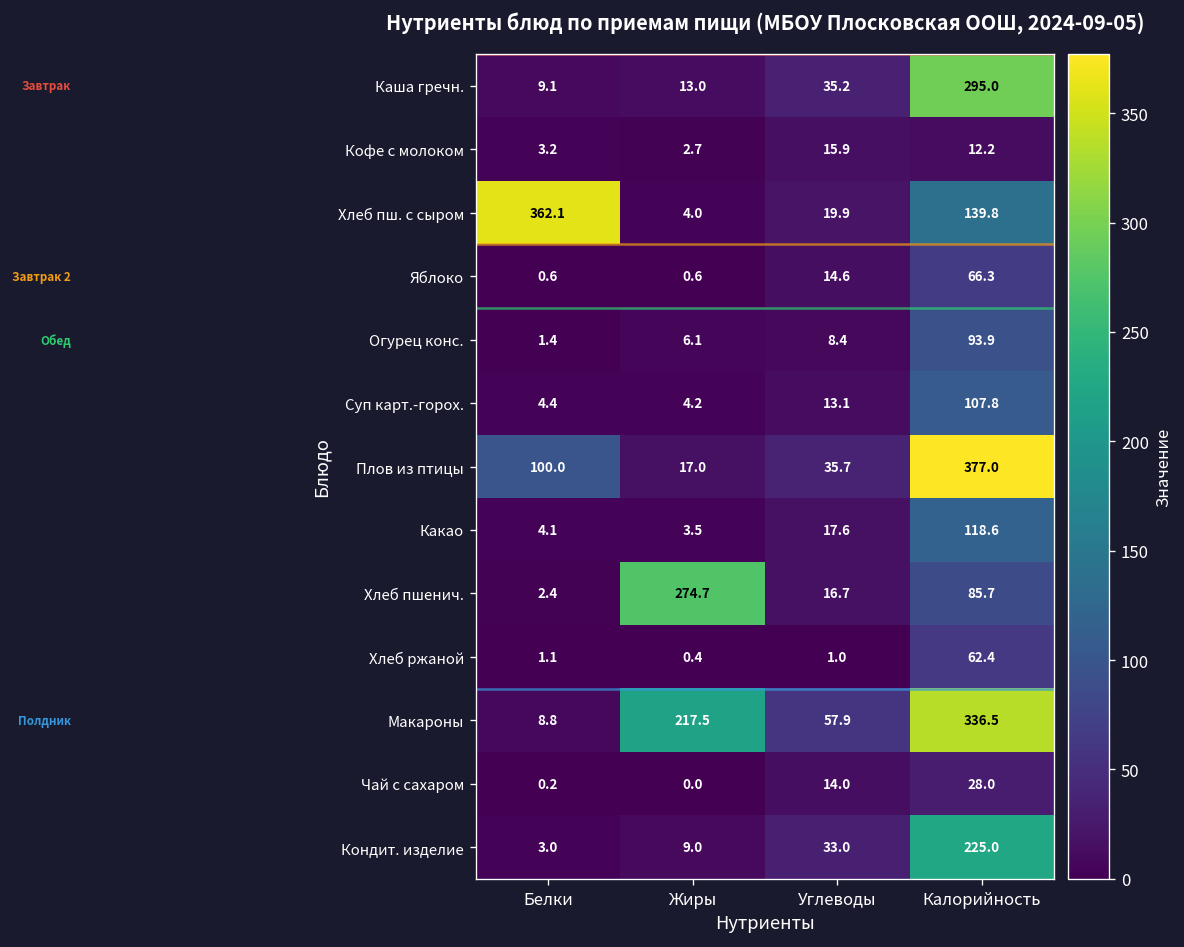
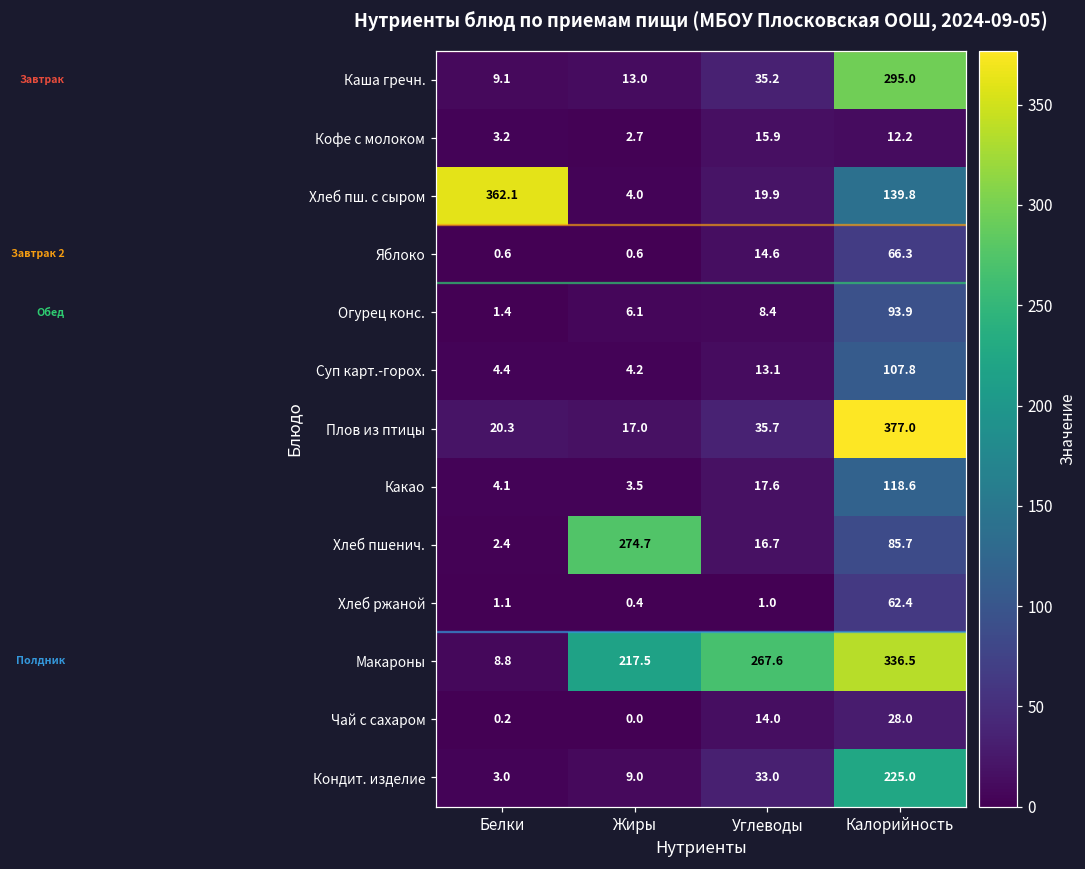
  {
    "Каша гречн.": {
      "Белки": 9.1,
      "Жиры": 13.0,
      "Углеводы": 35.2,
      "Калорийность": 295.0
    },
    "Кофе с молоком": {
      "Белки": 3.2,
      "Жиры": 2.7,
      "Углеводы": 15.9,
      "Калорийность": 12.2
    },
    "Хлеб пш. с сыром": {
      "Белки": 362.1,
      "Жиры": 4.0,
      "Углеводы": 19.9,
      "Калорийность": 139.8
    },
    "Яблоко": {
      "Белки": 0.6,
      "Жиры": 0.6,
      "Углеводы": 14.6,
      "Калорийность": 66.3
    },
    "Огурец конс.": {
      "Белки": 1.4,
      "Жиры": 6.1,
      "Углеводы": 8.4,
      "Калорийность": 93.9
    },
    "Суп карт.-горох.": {
      "Белки": 4.4,
      "Жиры": 4.2,
      "Углеводы": 13.1,
      "Калорийность": 107.8
    },
    "Плов из птицы": {
-     "Белки": 100.0,
+     "Белки": 20.3,
      "Жиры": 17.0,
      "Углеводы": 35.7,
      "Калорийность": 377.0
    },
    "Какао": {
      "Белки": 4.1,
      "Жиры": 3.5,
      "Углеводы": 17.6,
      "Калорийность": 118.6
    },
    "Хлеб пшенич.": {
      "Белки": 2.4,
      "Жиры": 274.7,
      "Углеводы": 16.7,
      "Калорийность": 85.7
    },
    "Хлеб ржаной": {
      "Белки": 1.1,
      "Жиры": 0.4,
      "Углеводы": 1.0,
      "Калорийность": 62.4
    },
    "Макароны": {
      "Белки": 8.8,
      "Жиры": 217.5,
-     "Углеводы": 57.9,
+     "Углеводы": 267.6,
      "Калорийность": 336.5
    },
    "Чай с сахаром": {
      "Белки": 0.2,
      "Жиры": 0.0,
      "Углеводы": 14.0,
      "Калорийность": 28.0
    },
    "Кондит. изделие": {
      "Белки": 3.0,
      "Жиры": 9.0,
      "Углеводы": 33.0,
      "Калорийность": 225.0
    }
  }
